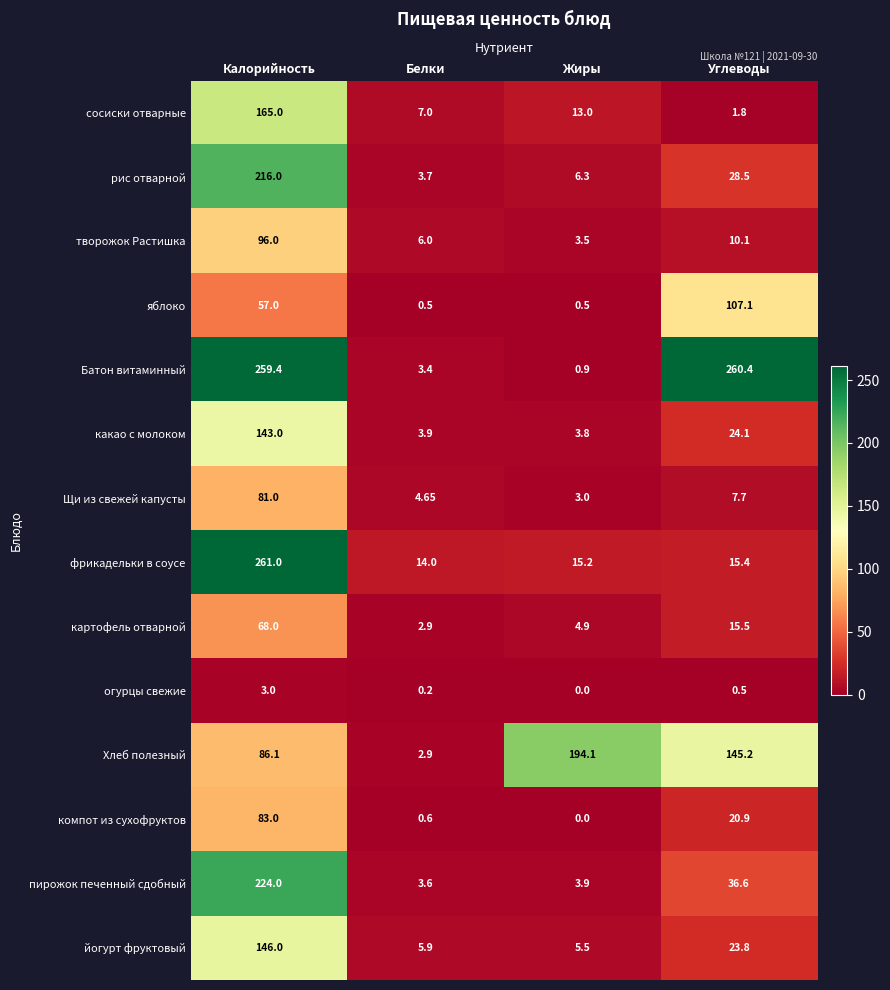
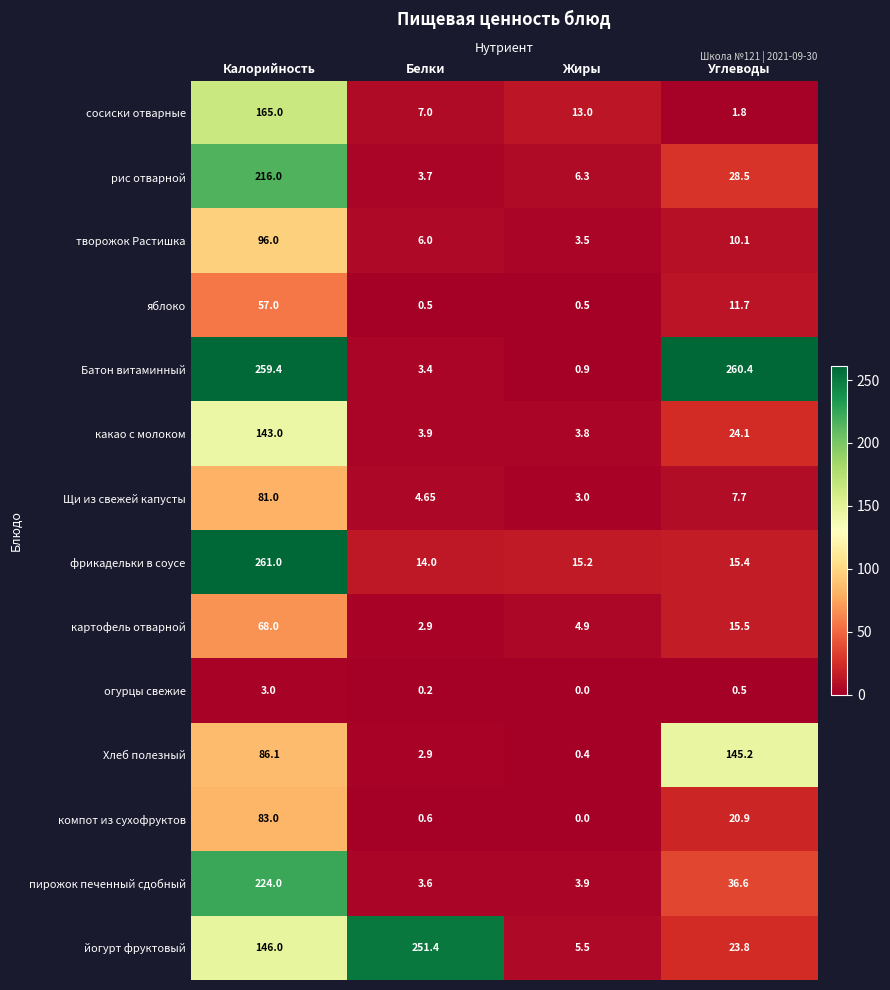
  {
    "сосиски отварные": {
      "Калорийность": 165.0,
      "Белки": 7.0,
      "Жиры": 13.0,
      "Углеводы": 1.8
    },
    "рис отварной": {
      "Калорийность": 216.0,
      "Белки": 3.7,
      "Жиры": 6.3,
      "Углеводы": 28.5
    },
    "творожок Растишка": {
      "Калорийность": 96.0,
      "Белки": 6.0,
      "Жиры": 3.5,
      "Углеводы": 10.1
    },
    "яблоко": {
      "Калорийность": 57.0,
      "Белки": 0.5,
      "Жиры": 0.5,
-     "Углеводы": 107.1
+     "Углеводы": 11.7
    },
    "Батон витаминный": {
      "Калорийность": 259.4,
      "Белки": 3.4,
      "Жиры": 0.9,
      "Углеводы": 260.4
    },
    "какао с молоком": {
      "Калорийность": 143.0,
      "Белки": 3.9,
      "Жиры": 3.8,
      "Углеводы": 24.1
    },
    "Щи из свежей капусты": {
      "Калорийность": 81.0,
      "Белки": 4.65,
      "Жиры": 3.0,
      "Углеводы": 7.7
    },
    "фрикадельки в соусе": {
      "Калорийность": 261.0,
      "Белки": 14.0,
      "Жиры": 15.2,
      "Углеводы": 15.4
    },
    "картофель отварной": {
      "Калорийность": 68.0,
      "Белки": 2.9,
      "Жиры": 4.9,
      "Углеводы": 15.5
    },
    "огурцы свежие": {
      "Калорийность": 3.0,
      "Белки": 0.2,
      "Жиры": 0.0,
      "Углеводы": 0.5
    },
    "Хлеб полезный": {
      "Калорийность": 86.1,
      "Белки": 2.9,
-     "Жиры": 194.1,
+     "Жиры": 0.4,
      "Углеводы": 145.2
    },
    "компот из сухофруктов": {
      "Калорийность": 83.0,
      "Белки": 0.6,
      "Жиры": 0.0,
      "Углеводы": 20.9
    },
    "пирожок печенный сдобный": {
      "Калорийность": 224.0,
      "Белки": 3.6,
      "Жиры": 3.9,
      "Углеводы": 36.6
    },
    "йогурт фруктовый": {
      "Калорийность": 146.0,
-     "Белки": 5.9,
+     "Белки": 251.4,
      "Жиры": 5.5,
      "Углеводы": 23.8
    }
  }
